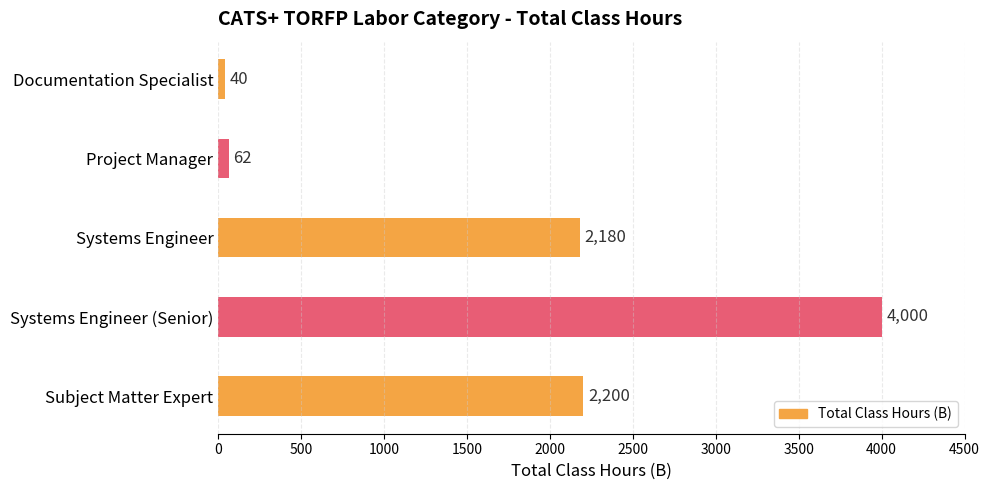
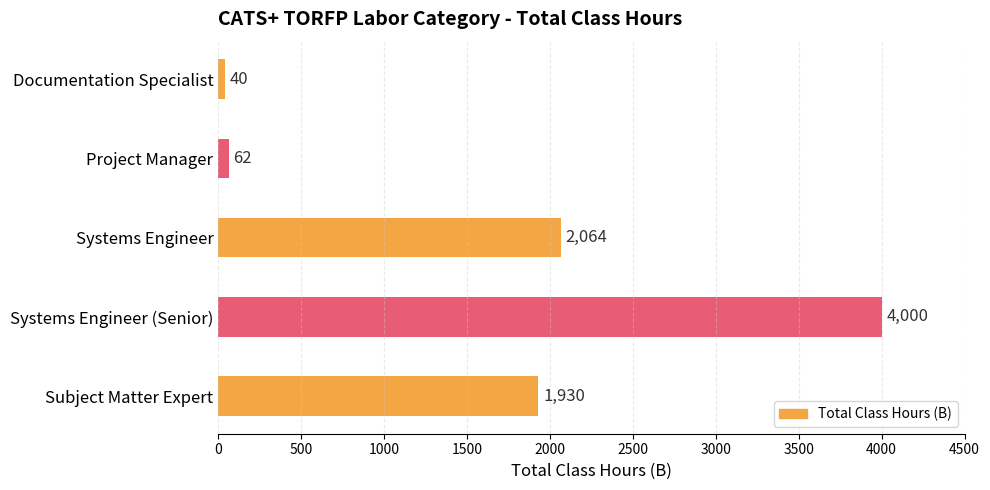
  {
    "Documentation Specialist": "40",
    "Project Manager": "62",
-   "Systems Engineer": "2,180",
+   "Systems Engineer": "2,064",
    "Systems Engineer (Senior)": "4,000",
-   "Subject Matter Expert": "2,200"
+   "Subject Matter Expert": "1,930"
  }
